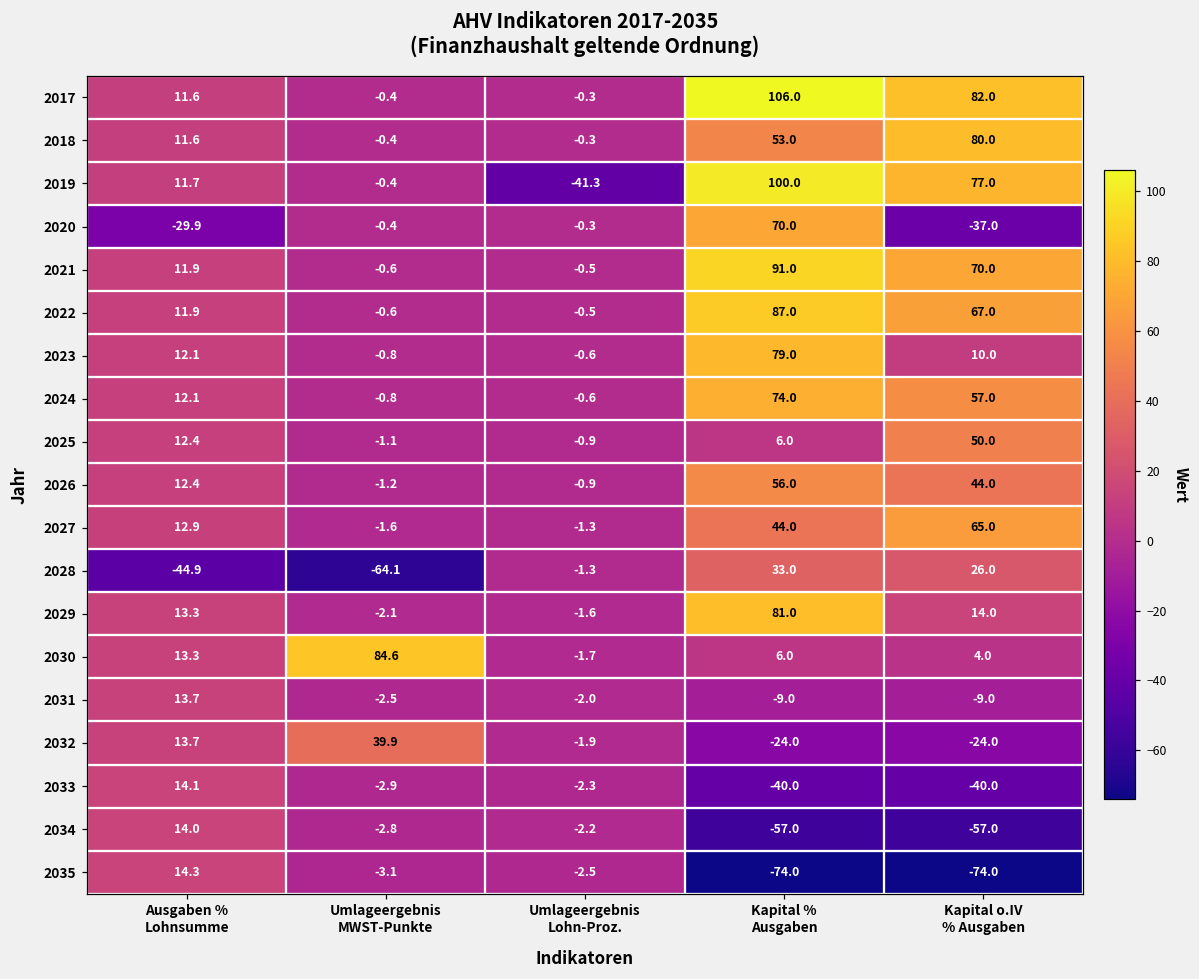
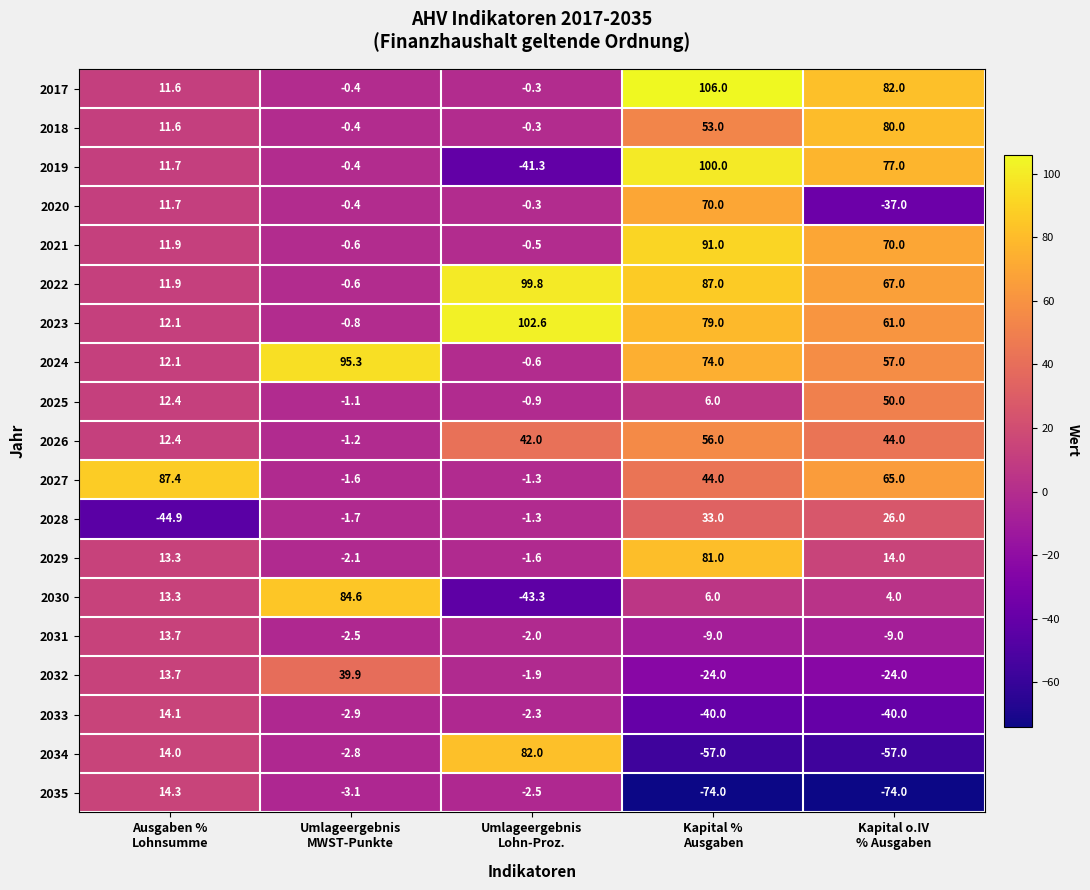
  {
    "2017": {
      "Ausgaben % Lohnsumme": 11.6,
      "Umlageergebnis MWST-Punkte": -0.4,
      "Umlageergebnis Lohn-Proz.": -0.3,
      "Kapital % Ausgaben": 106.0,
      "Kapital o.IV % Ausgaben": 82.0
    },
    "2018": {
      "Ausgaben % Lohnsumme": 11.6,
      "Umlageergebnis MWST-Punkte": -0.4,
      "Umlageergebnis Lohn-Proz.": -0.3,
      "Kapital % Ausgaben": 53.0,
      "Kapital o.IV % Ausgaben": 80.0
    },
    "2019": {
      "Ausgaben % Lohnsumme": 11.7,
      "Umlageergebnis MWST-Punkte": -0.4,
      "Umlageergebnis Lohn-Proz.": -41.3,
      "Kapital % Ausgaben": 100.0,
      "Kapital o.IV % Ausgaben": 77.0
    },
    "2020": {
-     "Ausgaben % Lohnsumme": -29.9,
+     "Ausgaben % Lohnsumme": 11.7,
      "Umlageergebnis MWST-Punkte": -0.4,
      "Umlageergebnis Lohn-Proz.": -0.3,
      "Kapital % Ausgaben": 70.0,
      "Kapital o.IV % Ausgaben": -37.0
    },
    "2021": {
      "Ausgaben % Lohnsumme": 11.9,
      "Umlageergebnis MWST-Punkte": -0.6,
      "Umlageergebnis Lohn-Proz.": -0.5,
      "Kapital % Ausgaben": 91.0,
      "Kapital o.IV % Ausgaben": 70.0
    },
    "2022": {
      "Ausgaben % Lohnsumme": 11.9,
      "Umlageergebnis MWST-Punkte": -0.6,
-     "Umlageergebnis Lohn-Proz.": -0.5,
+     "Umlageergebnis Lohn-Proz.": 99.8,
      "Kapital % Ausgaben": 87.0,
      "Kapital o.IV % Ausgaben": 67.0
    },
    "2023": {
      "Ausgaben % Lohnsumme": 12.1,
      "Umlageergebnis MWST-Punkte": -0.8,
-     "Umlageergebnis Lohn-Proz.": -0.6,
+     "Umlageergebnis Lohn-Proz.": 102.6,
      "Kapital % Ausgaben": 79.0,
-     "Kapital o.IV % Ausgaben": 10.0
+     "Kapital o.IV % Ausgaben": 61.0
    },
    "2024": {
      "Ausgaben % Lohnsumme": 12.1,
-     "Umlageergebnis MWST-Punkte": -0.8,
+     "Umlageergebnis MWST-Punkte": 95.3,
      "Umlageergebnis Lohn-Proz.": -0.6,
      "Kapital % Ausgaben": 74.0,
      "Kapital o.IV % Ausgaben": 57.0
    },
    "2025": {
      "Ausgaben % Lohnsumme": 12.4,
      "Umlageergebnis MWST-Punkte": -1.1,
      "Umlageergebnis Lohn-Proz.": -0.9,
      "Kapital % Ausgaben": 6.0,
      "Kapital o.IV % Ausgaben": 50.0
    },
    "2026": {
      "Ausgaben % Lohnsumme": 12.4,
      "Umlageergebnis MWST-Punkte": -1.2,
-     "Umlageergebnis Lohn-Proz.": -0.9,
+     "Umlageergebnis Lohn-Proz.": 42.0,
      "Kapital % Ausgaben": 56.0,
      "Kapital o.IV % Ausgaben": 44.0
    },
    "2027": {
-     "Ausgaben % Lohnsumme": 12.9,
+     "Ausgaben % Lohnsumme": 87.4,
      "Umlageergebnis MWST-Punkte": -1.6,
      "Umlageergebnis Lohn-Proz.": -1.3,
      "Kapital % Ausgaben": 44.0,
      "Kapital o.IV % Ausgaben": 65.0
    },
    "2028": {
      "Ausgaben % Lohnsumme": -44.9,
-     "Umlageergebnis MWST-Punkte": -64.1,
+     "Umlageergebnis MWST-Punkte": -1.7,
      "Umlageergebnis Lohn-Proz.": -1.3,
      "Kapital % Ausgaben": 33.0,
      "Kapital o.IV % Ausgaben": 26.0
    },
    "2029": {
      "Ausgaben % Lohnsumme": 13.3,
      "Umlageergebnis MWST-Punkte": -2.1,
      "Umlageergebnis Lohn-Proz.": -1.6,
      "Kapital % Ausgaben": 81.0,
      "Kapital o.IV % Ausgaben": 14.0
    },
    "2030": {
      "Ausgaben % Lohnsumme": 13.3,
      "Umlageergebnis MWST-Punkte": 84.6,
-     "Umlageergebnis Lohn-Proz.": -1.7,
+     "Umlageergebnis Lohn-Proz.": -43.3,
      "Kapital % Ausgaben": 6.0,
      "Kapital o.IV % Ausgaben": 4.0
    },
    "2031": {
      "Ausgaben % Lohnsumme": 13.7,
      "Umlageergebnis MWST-Punkte": -2.5,
      "Umlageergebnis Lohn-Proz.": -2.0,
      "Kapital % Ausgaben": -9.0,
      "Kapital o.IV % Ausgaben": -9.0
    },
    "2032": {
      "Ausgaben % Lohnsumme": 13.7,
      "Umlageergebnis MWST-Punkte": 39.9,
      "Umlageergebnis Lohn-Proz.": -1.9,
      "Kapital % Ausgaben": -24.0,
      "Kapital o.IV % Ausgaben": -24.0
    },
    "2033": {
      "Ausgaben % Lohnsumme": 14.1,
      "Umlageergebnis MWST-Punkte": -2.9,
      "Umlageergebnis Lohn-Proz.": -2.3,
      "Kapital % Ausgaben": -40.0,
      "Kapital o.IV % Ausgaben": -40.0
    },
    "2034": {
      "Ausgaben % Lohnsumme": 14.0,
      "Umlageergebnis MWST-Punkte": -2.8,
-     "Umlageergebnis Lohn-Proz.": -2.2,
+     "Umlageergebnis Lohn-Proz.": 82.0,
      "Kapital % Ausgaben": -57.0,
      "Kapital o.IV % Ausgaben": -57.0
    },
    "2035": {
      "Ausgaben % Lohnsumme": 14.3,
      "Umlageergebnis MWST-Punkte": -3.1,
      "Umlageergebnis Lohn-Proz.": -2.5,
      "Kapital % Ausgaben": -74.0,
      "Kapital o.IV % Ausgaben": -74.0
    }
  }
